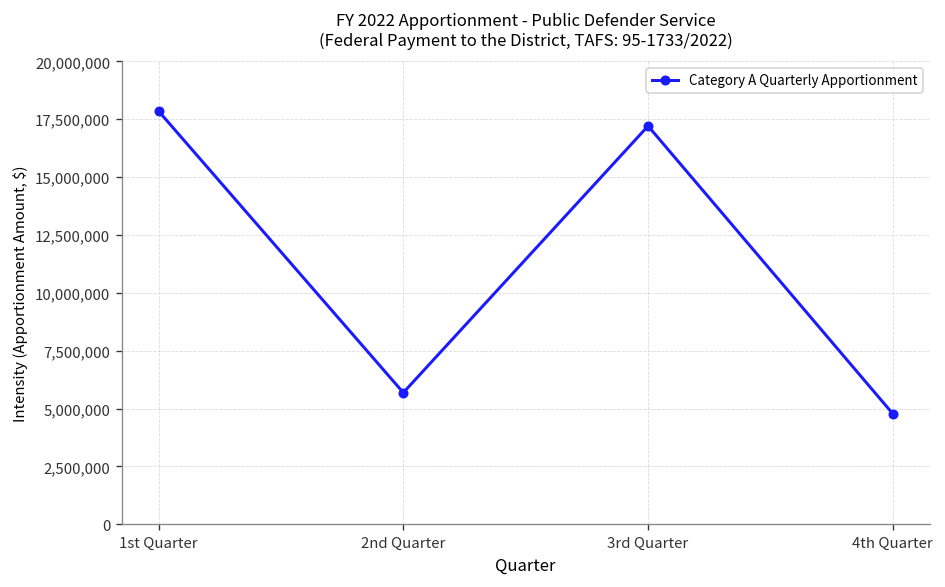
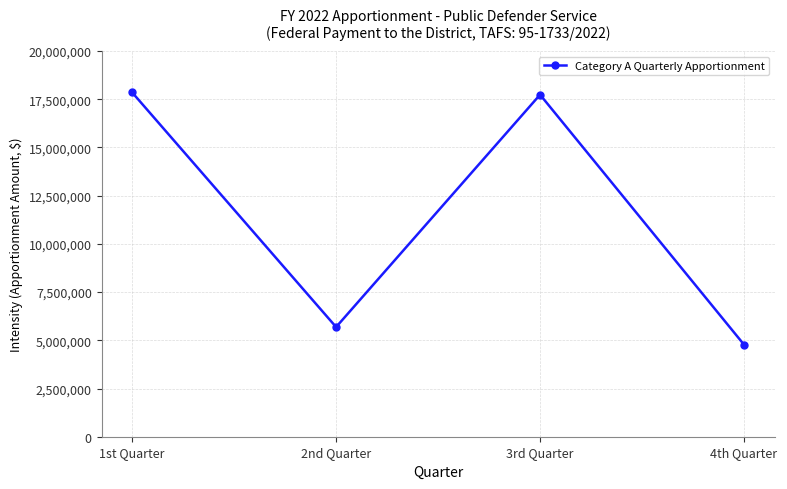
  {
    "1st Quarter": "17,900,000",
    "2nd Quarter": "5,700,000",
-   "3rd Quarter": "17,200,000",
+   "3rd Quarter": "17,700,000",
    "4th Quarter": "4,800,000"
  }
